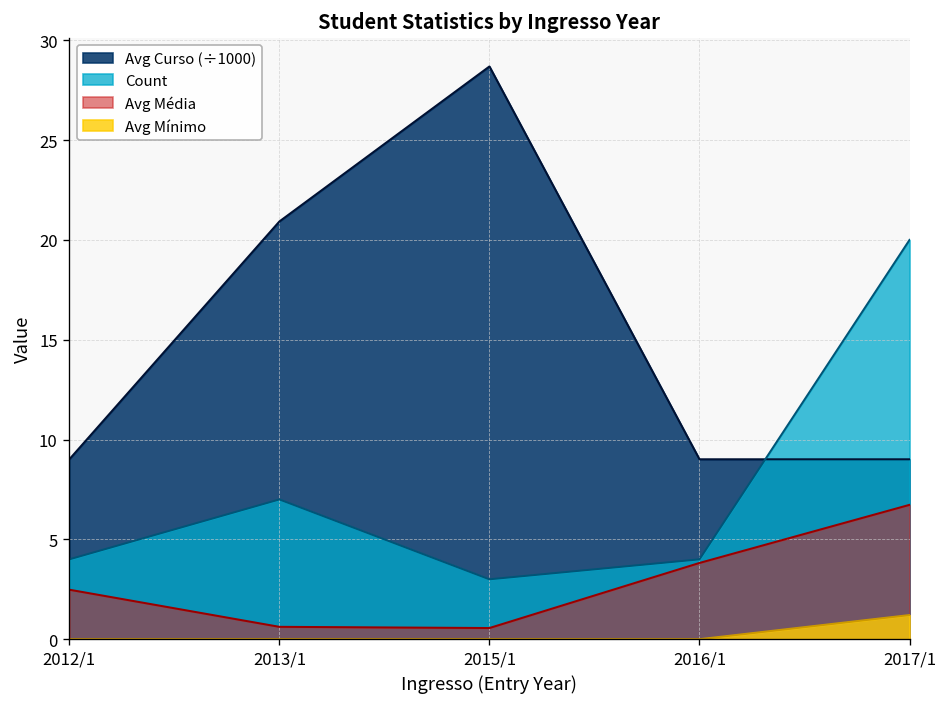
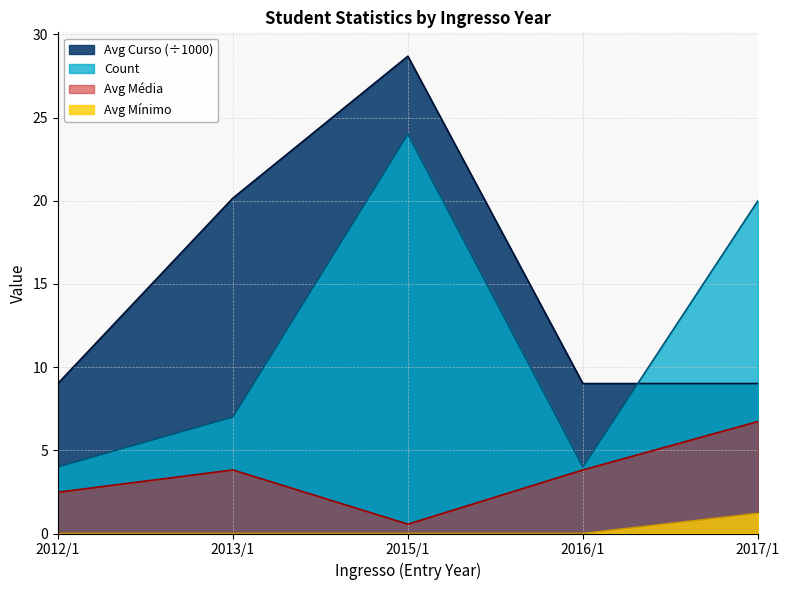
  {
    "Avg Curso (÷1000)": {
      "2012/1": 9.0,
-     "2013/1": 20.9,
+     "2013/1": 20.2,
      "2015/1": 28.7,
      "2016/1": 9.0,
      "2017/1": 9.0
    },
    "Count": {
      "2012/1": 4,
      "2013/1": 7,
-     "2015/1": 3,
+     "2015/1": 24,
      "2016/1": 4,
      "2017/1": 20
    },
    "Avg Média": {
      "2012/1": 2.5,
-     "2013/1": 0.6,
+     "2013/1": 3.8,
      "2015/1": 0.6,
      "2016/1": 3.8,
      "2017/1": 6.7
    },
    "Avg Mínimo": {
      "2012/1": 0.0,
      "2013/1": 0.0,
      "2015/1": 0.0,
      "2016/1": 0.0,
      "2017/1": 1.2
    }
  }
